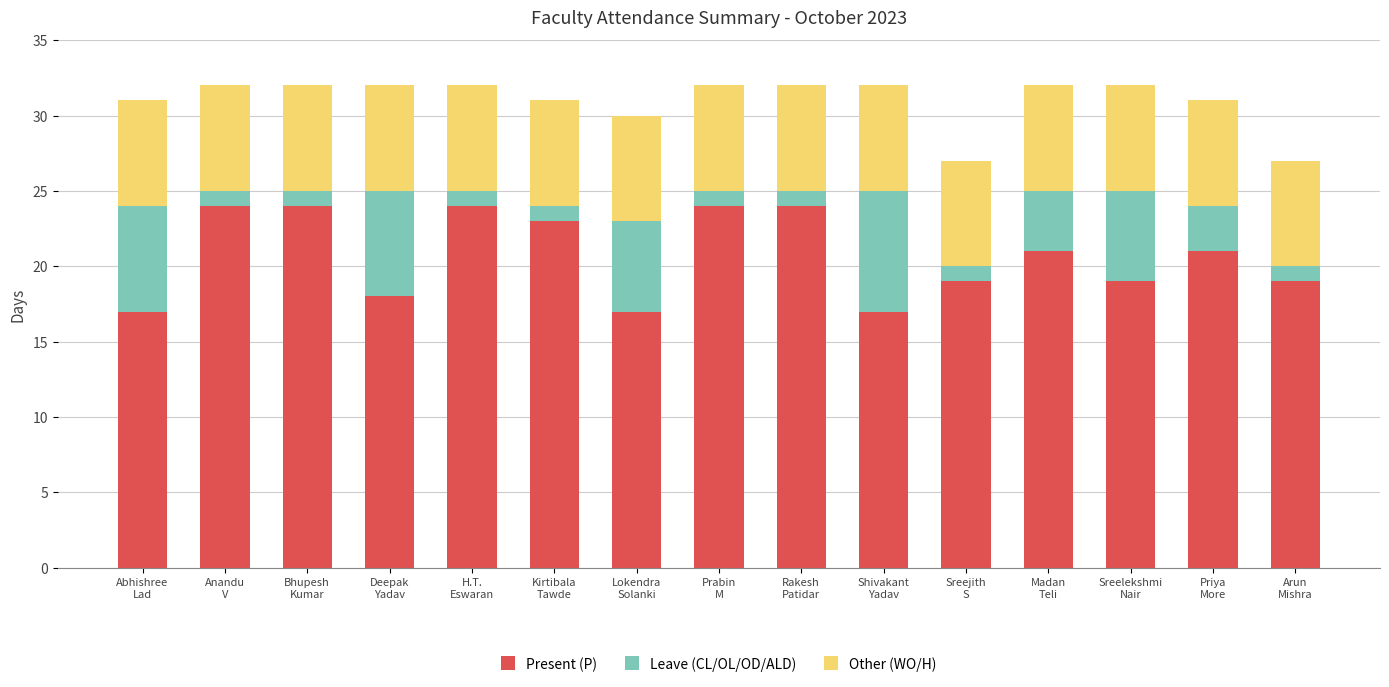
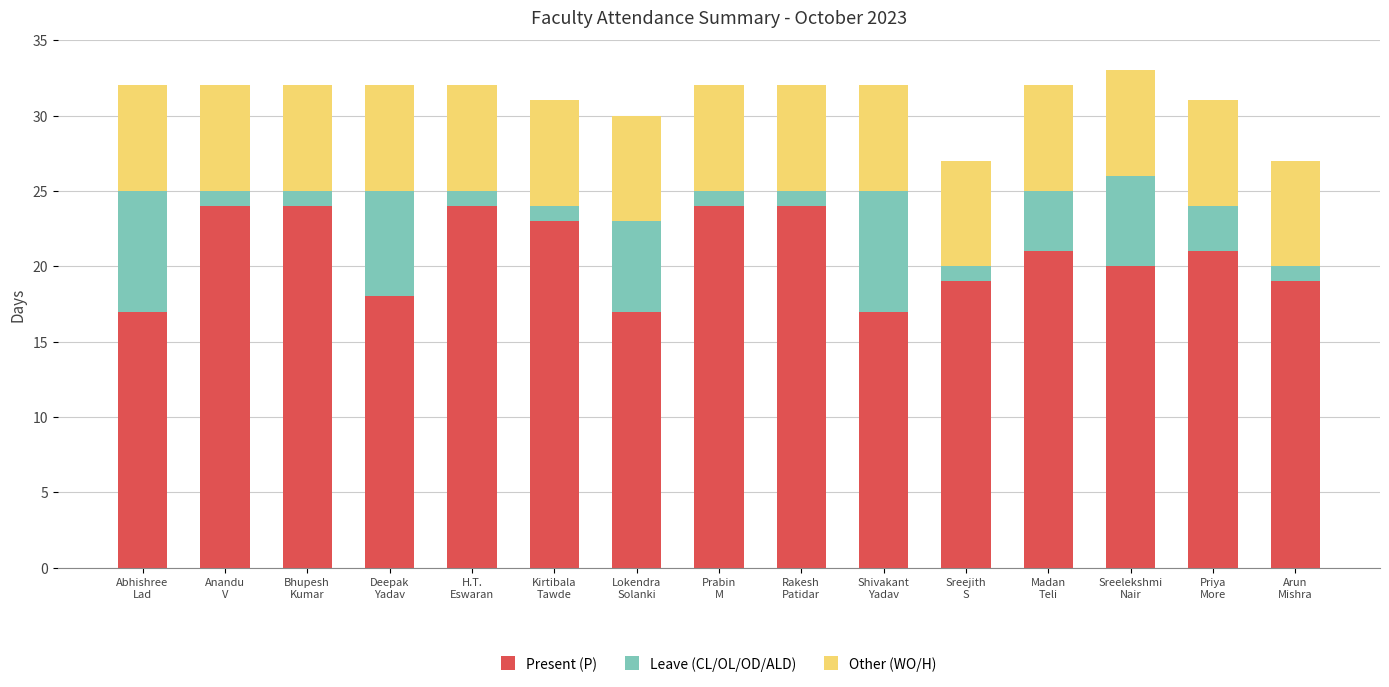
  {
    "Present (P)": {
      "Abhishree Lad": 17,
      "Anandu V": 24,
      "Bhupesh Kumar": 24,
      "Deepak Yadav": 18,
      "H.T. Eswaran": 24,
      "Kirtibala Tawde": 23,
      "Lokendra Solanki": 17,
      "Prabin M": 24,
      "Rakesh Patidar": 24,
      "Shivakant Yadav": 17,
      "Sreejith S": 19,
      "Madan Teli": 21,
-     "Sreelekshmi Nair": 19,
+     "Sreelekshmi Nair": 20,
      "Priya More": 21,
      "Arun Mishra": 19
    },
    "Leave (CL/OL/OD/ALD)": {
-     "Abhishree Lad": 7,
+     "Abhishree Lad": 8,
      "Anandu V": 1,
      "Bhupesh Kumar": 1,
      "Deepak Yadav": 7,
      "H.T. Eswaran": 1,
      "Kirtibala Tawde": 1,
      "Lokendra Solanki": 6,
      "Prabin M": 1,
      "Rakesh Patidar": 1,
      "Shivakant Yadav": 8,
      "Sreejith S": 1,
      "Madan Teli": 4,
      "Sreelekshmi Nair": 6,
      "Priya More": 3,
      "Arun Mishra": 1
    },
    "Other (WO/H)": {
      "Abhishree Lad": 7,
      "Anandu V": 7,
      "Bhupesh Kumar": 7,
      "Deepak Yadav": 7,
      "H.T. Eswaran": 7,
      "Kirtibala Tawde": 7,
      "Lokendra Solanki": 7,
      "Prabin M": 7,
      "Rakesh Patidar": 7,
      "Shivakant Yadav": 7,
      "Sreejith S": 7,
      "Madan Teli": 7,
      "Sreelekshmi Nair": 7,
      "Priya More": 7,
      "Arun Mishra": 7
    }
  }
